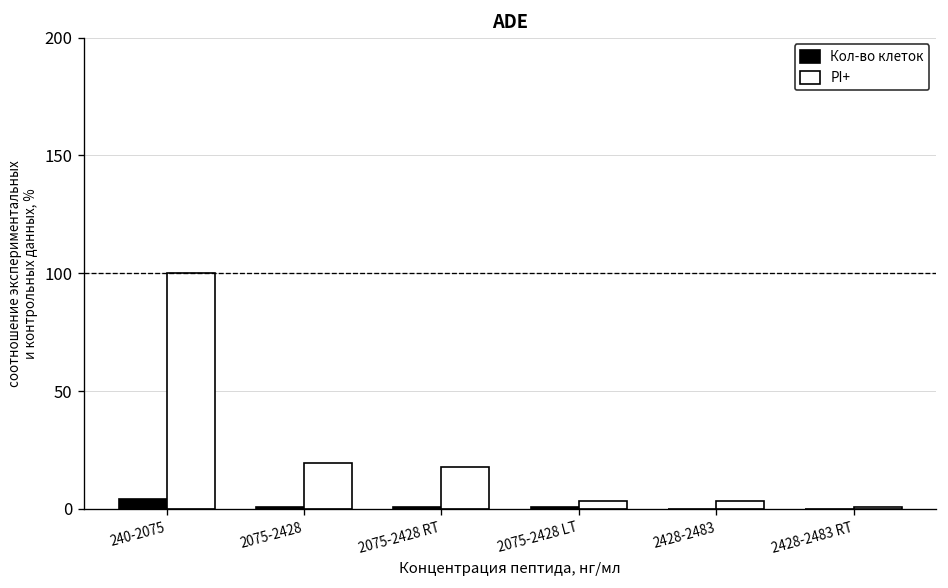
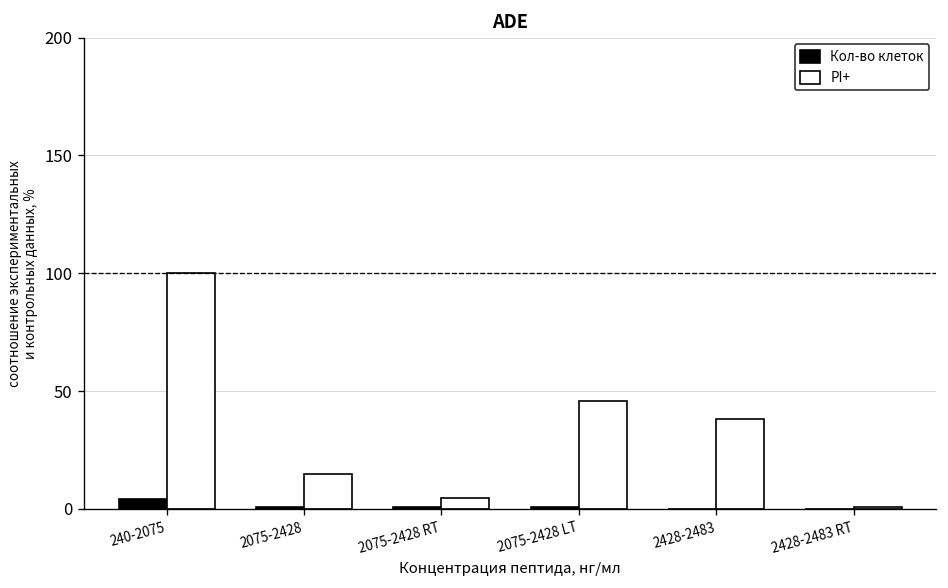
  {
    "Кол-во клеток": {
      "240-2075": 4
    },
    "PI+": {
      "240-2075": 100,
-     "2075-2428": 19,
-     "2075-2428 RT": 18,
-     "2075-2428 LT": 3,
-     "2428-2483": 3
+     "2075-2428": 15,
+     "2075-2428 RT": 5,
+     "2075-2428 LT": 46,
+     "2428-2483": 38
    }
  }
